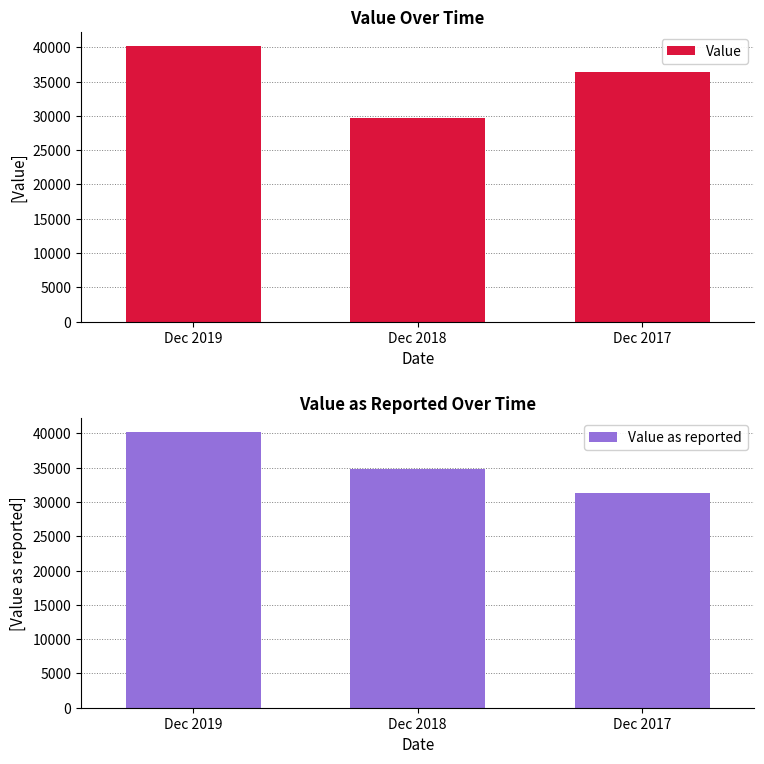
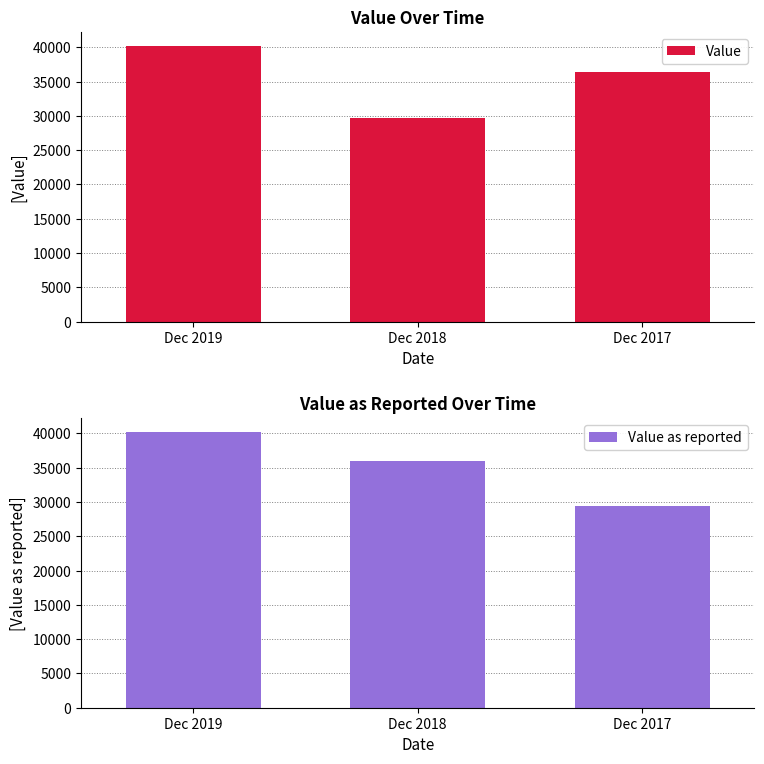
  {
    "Value Over Time": {
      "Dec 2019": 40000,
      "Dec 2018": 30000,
      "Dec 2017": 36000
    },
    "Value as Reported Over Time": {
      "Dec 2019": 40000,
-     "Dec 2018": 35000,
-     "Dec 2017": 31000
+     "Dec 2018": 36000,
+     "Dec 2017": 29000
    }
  }
